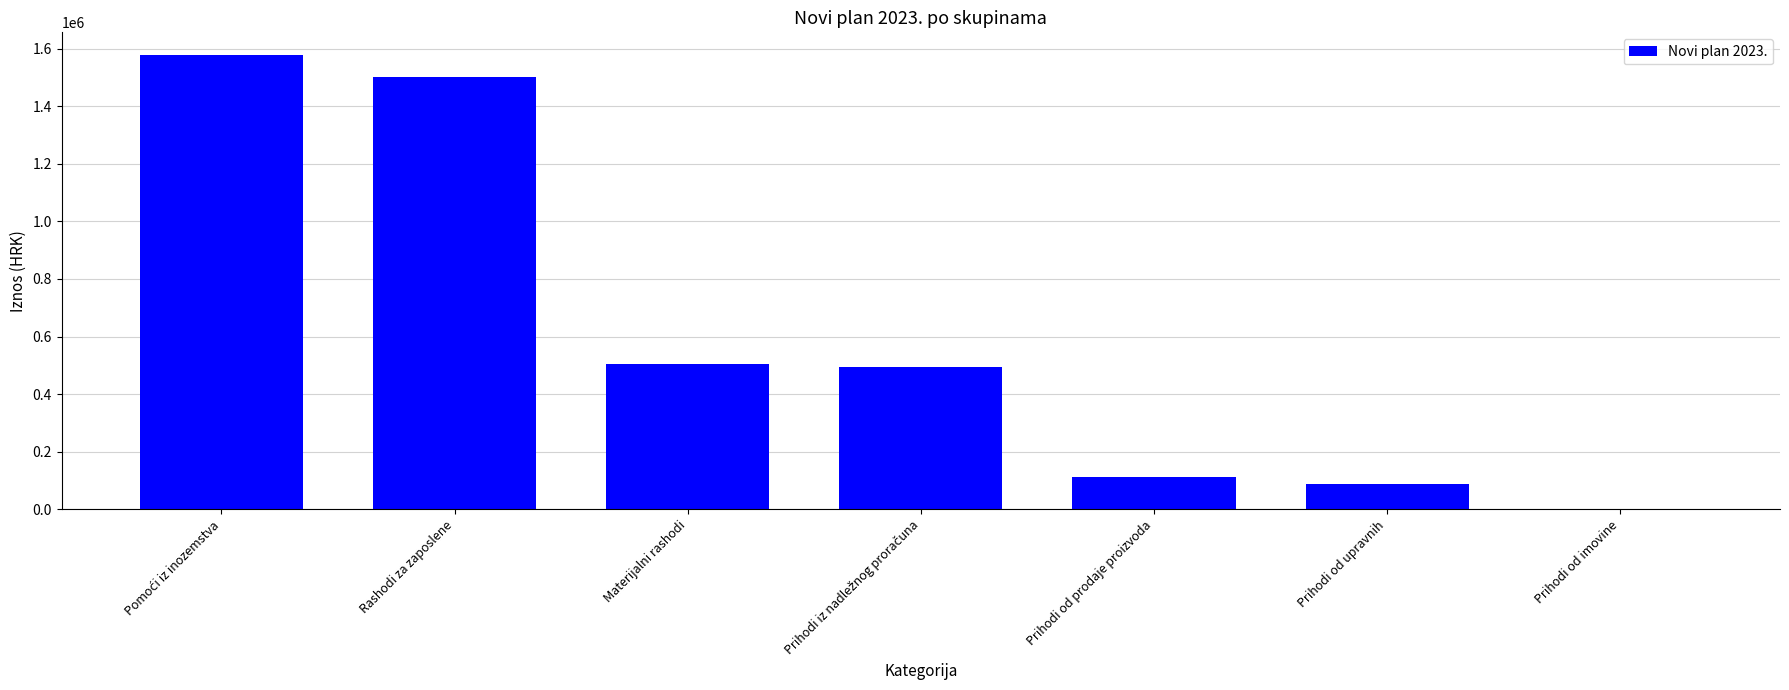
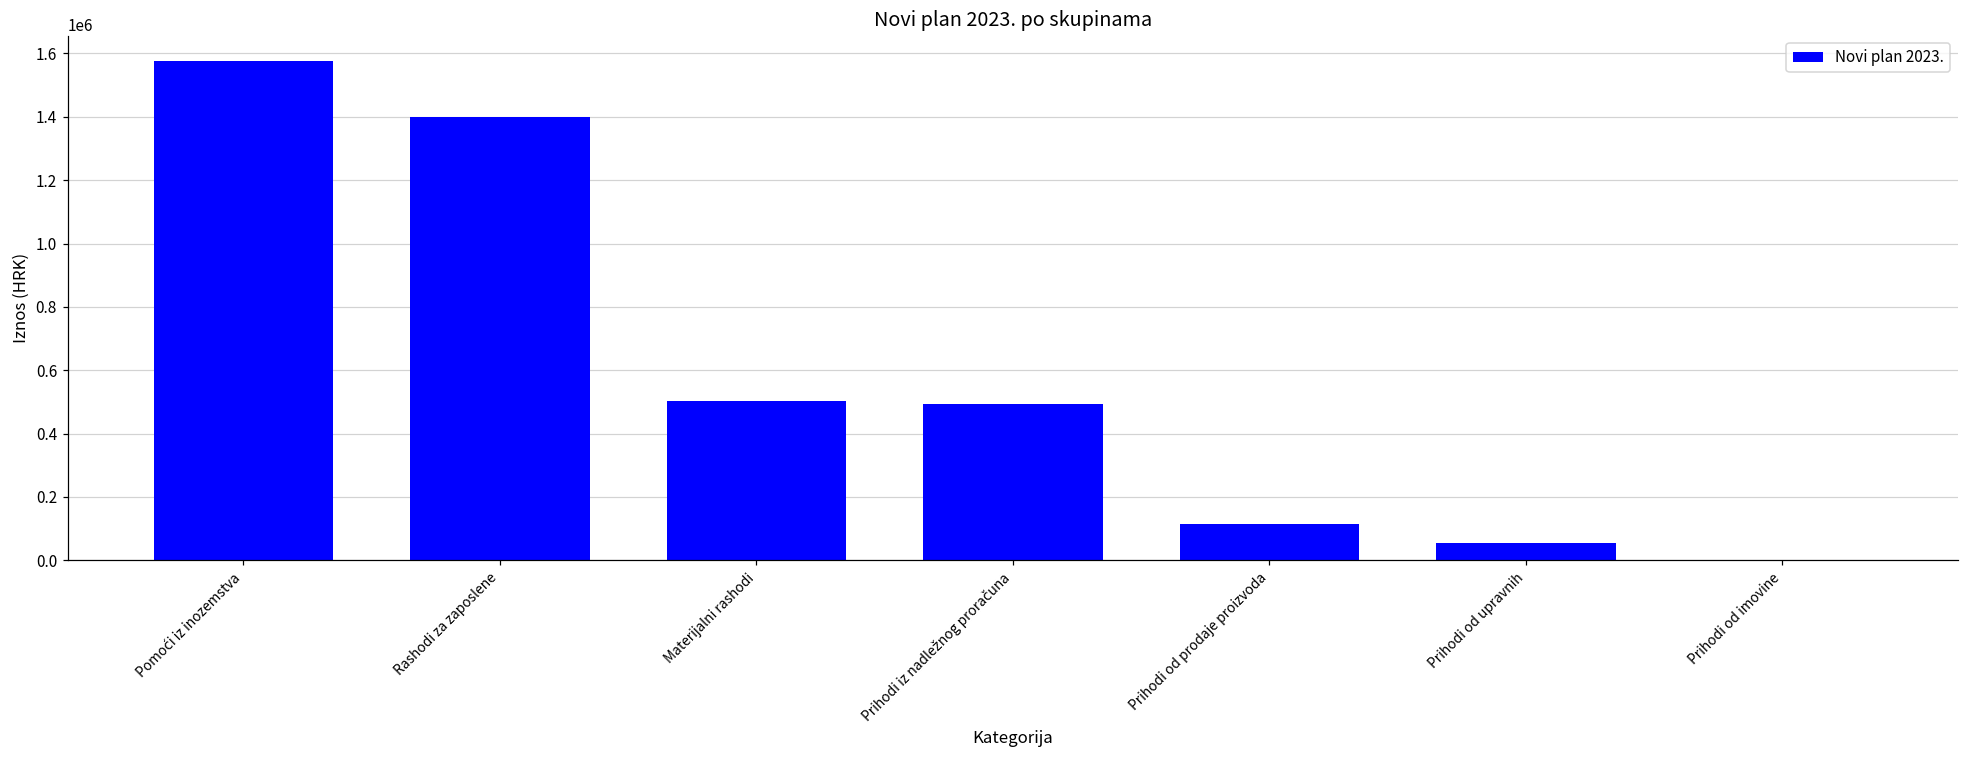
  {
    "Pomoći iz inozemstva": 1580000,
-   "Rashodi za zaposlene": 1500000,
+   "Rashodi za zaposlene": 1400000,
    "Materijalni rashodi": 500000,
    "Prihodi iz nadležnog proračuna": 490000,
    "Prihodi od prodaje proizvoda": 110000,
-   "Prihodi od upravnih": 90000
+   "Prihodi od upravnih": 50000
  }
